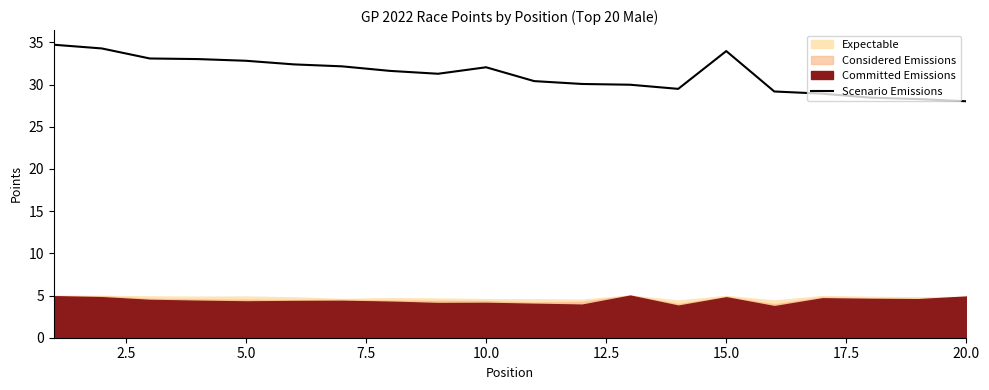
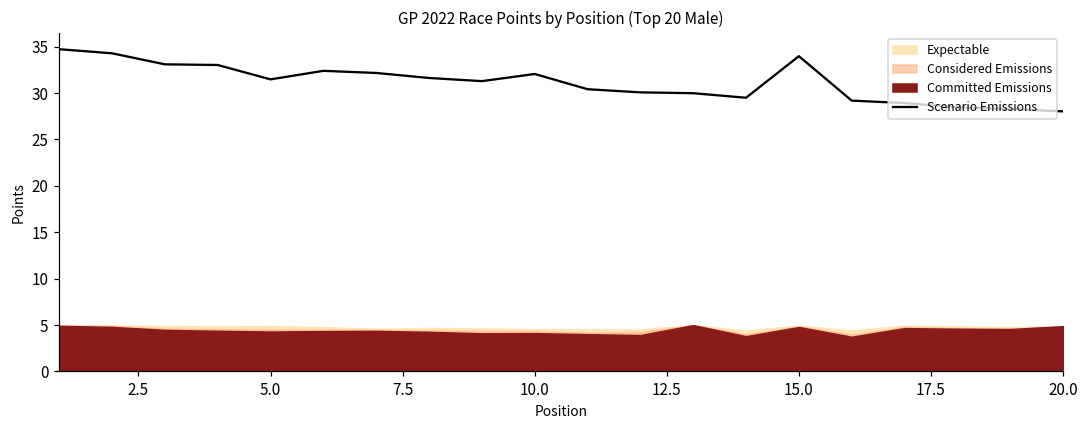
  {
    "Scenario Emissions": {
-     "5.0": 33,
+     "5.0": 31,
      "10.0": 32,
      "15.0": 34,
      "20.0": 28
    }
  }
